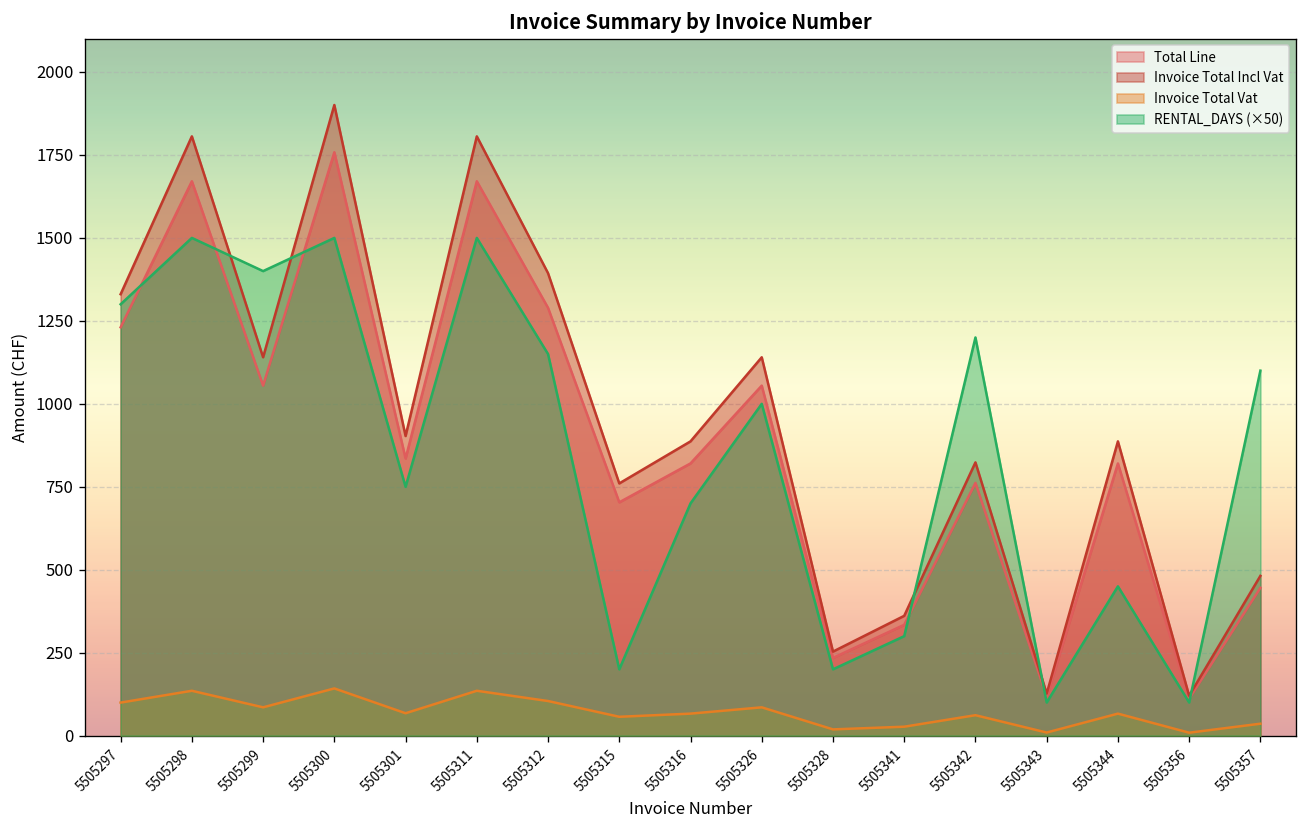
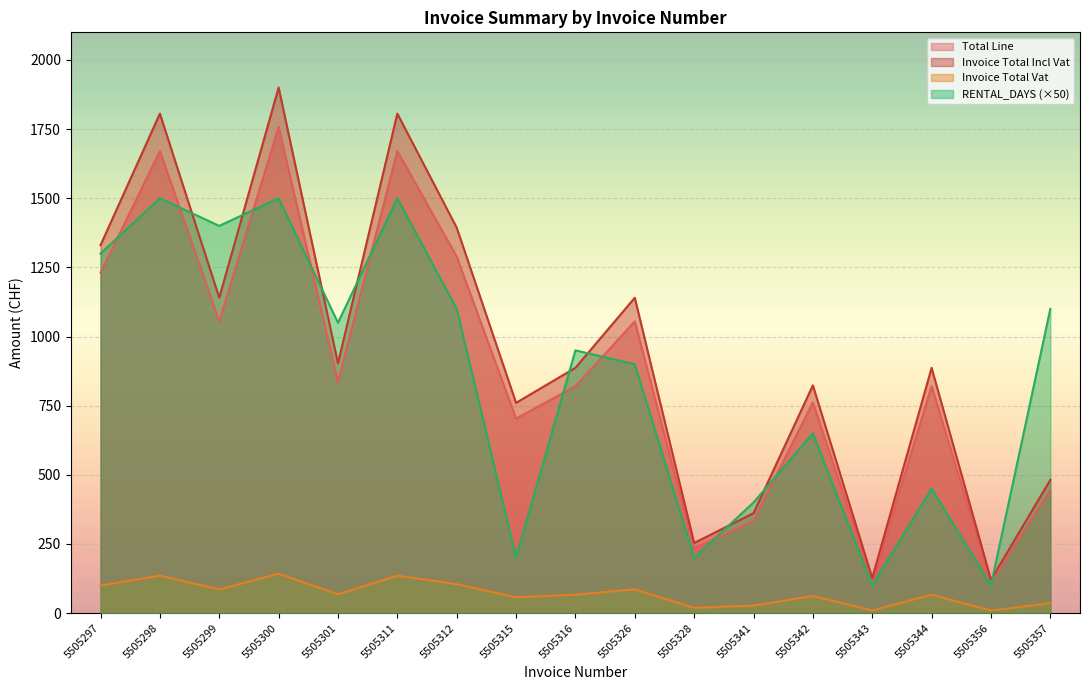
  {
    "RENTAL_DAYS (×50)": {
      "5505297": 1300,
      "5505298": 1500,
      "5505299": 1400,
      "5505300": 1500,
-     "5505301": 750,
+     "5505301": 1050,
      "5505311": 1500,
-     "5505312": 1150,
+     "5505312": 1100,
      "5505315": 200,
-     "5505316": 700,
-     "5505326": 1000,
+     "5505316": 950,
+     "5505326": 900,
      "5505328": 200,
-     "5505341": 300,
-     "5505342": 1200,
+     "5505341": 400,
+     "5505342": 650,
      "5505343": 100,
      "5505344": 450,
      "5505356": 100,
      "5505357": 1100
    }
  }
